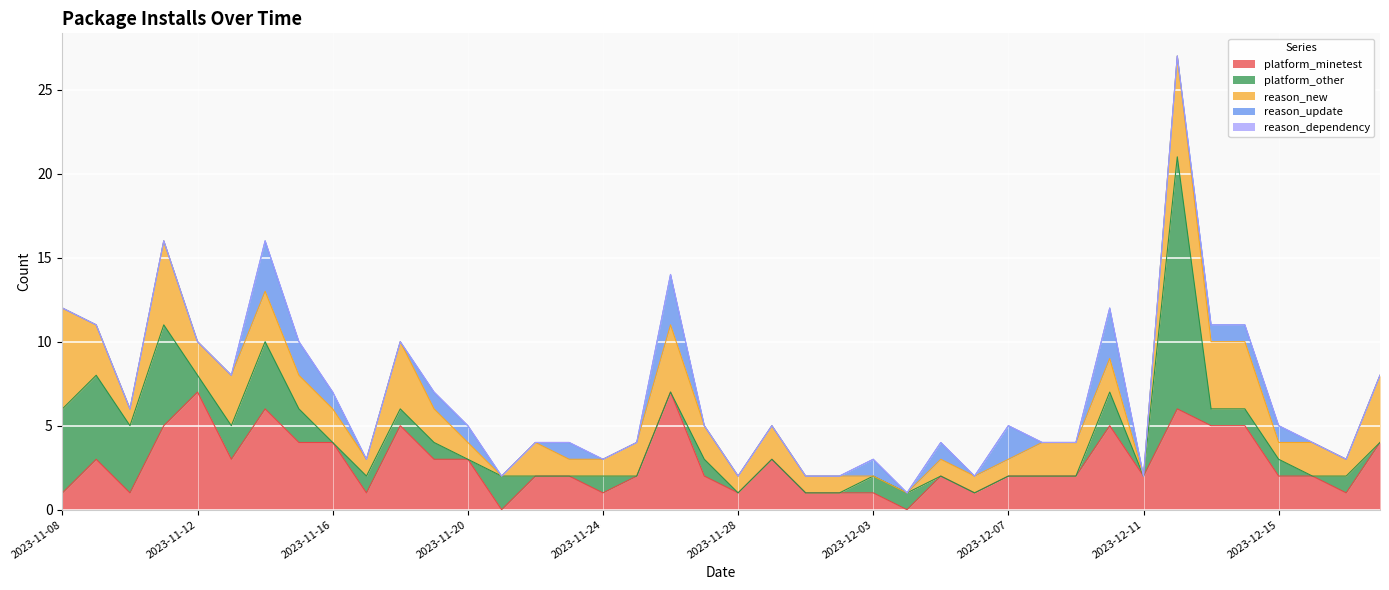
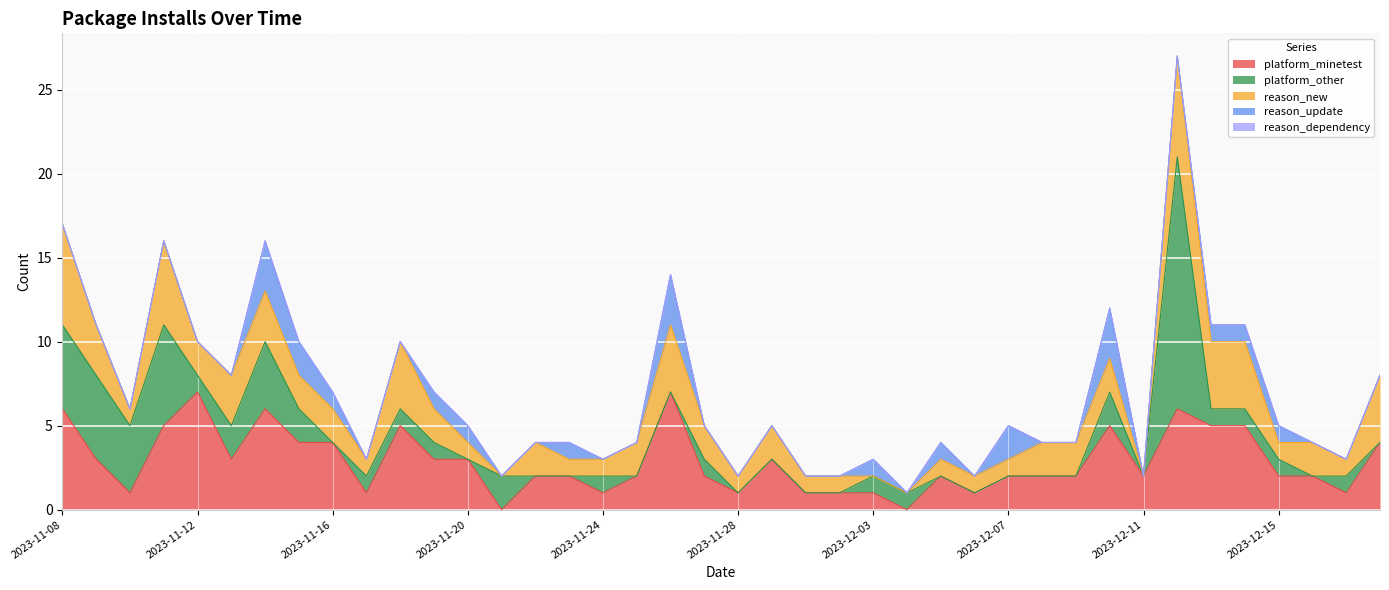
  {
    "platform_minetest": {
-     "2023-11-08": 1,
+     "2023-11-08": 6,
      "2023-11-12": 7,
      "2023-11-24": 1,
      "2023-12-03": 1,
      "2023-12-15": 2
    },
    "platform_other": {
      "2023-11-08": 5,
      "2023-11-12": 1,
      "2023-11-24": 1,
      "2023-12-15": 1
    },
    "reason_new": {
      "2023-11-16": 2,
      "2023-11-20": 1,
      "2023-12-07": 1,
      "2023-12-15": 1
    }
  }
